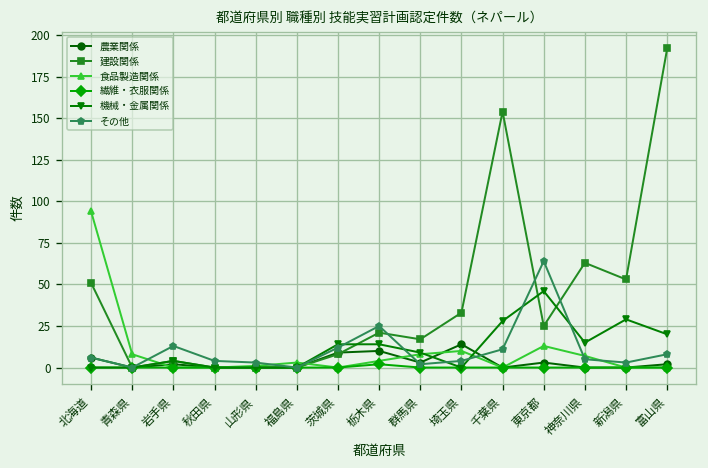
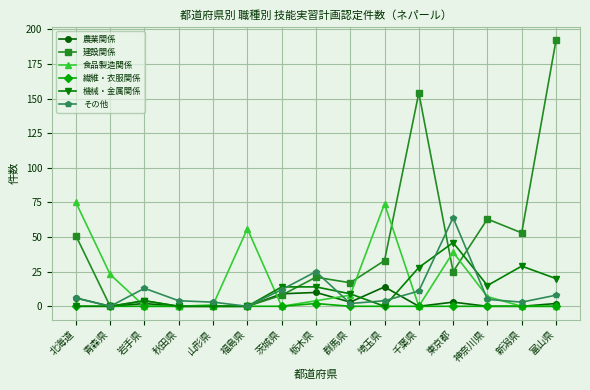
  {
    "食品製造関係": {
-     "北海道": 94,
-     "青森県": 8,
-     "福島県": 3,
+     "北海道": 75,
+     "青森県": 23,
+     "福島県": 56,
      "栃木県": 4,
-     "埼玉県": 10,
-     "東京都": 13,
+     "埼玉県": 74,
+     "東京都": 39,
      "神奈川県": 7
    }
  }
